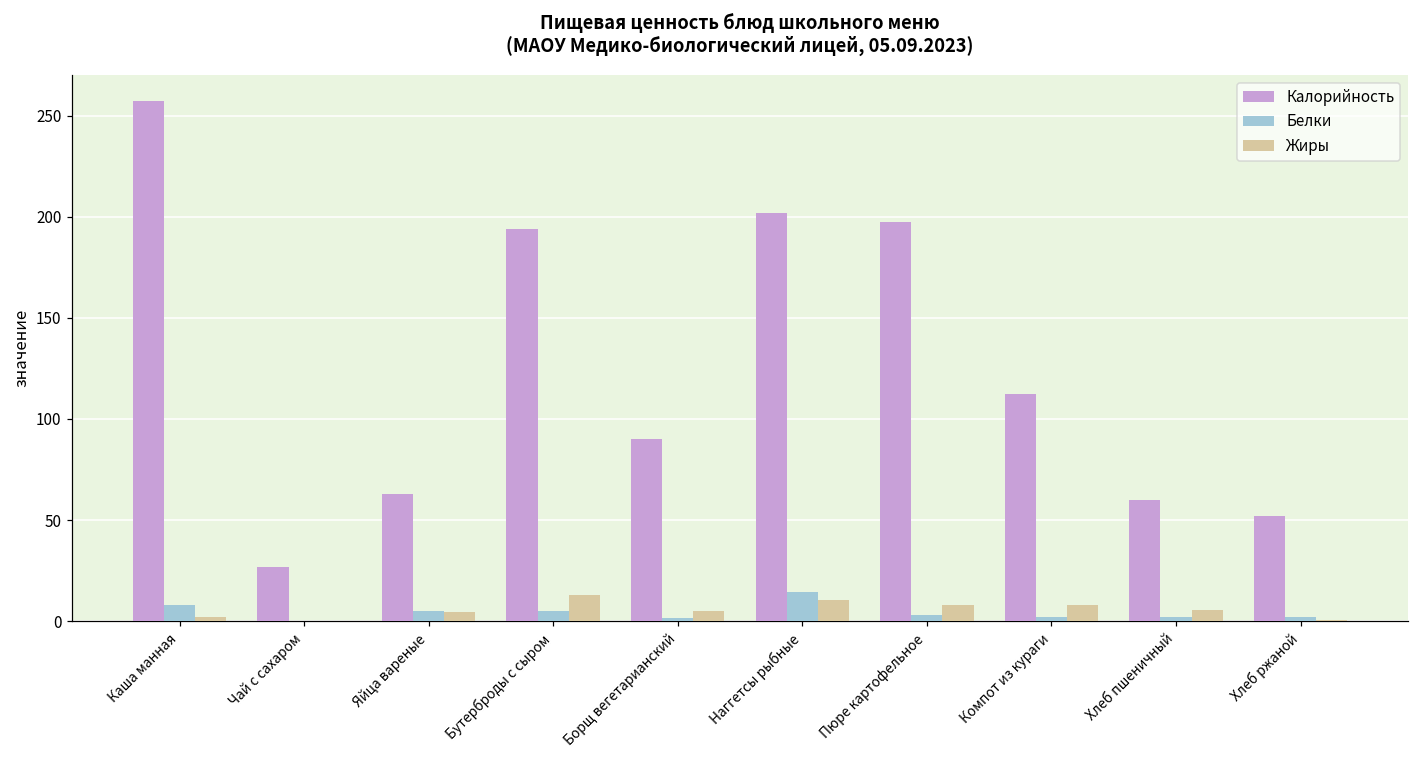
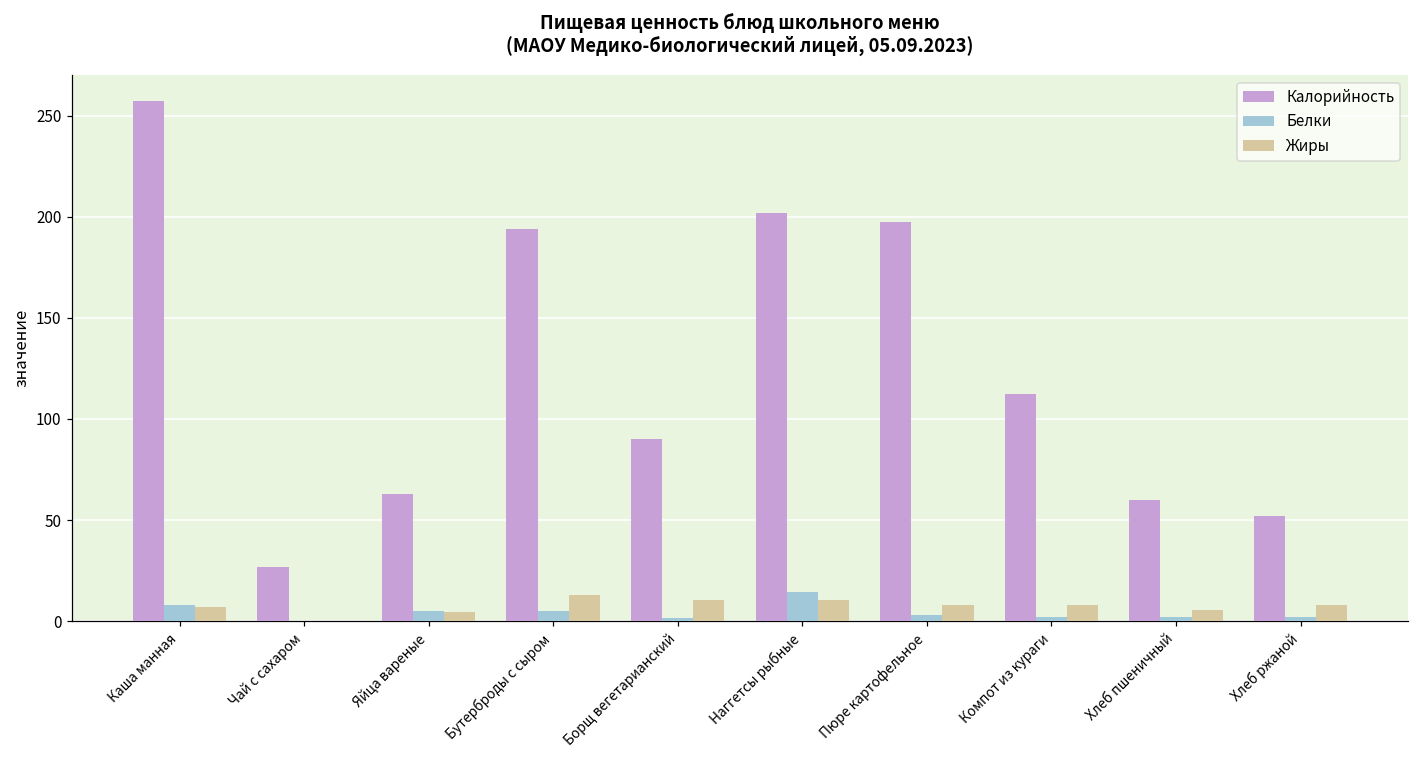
  {
    "Жиры": {
-     "Каша манная": 2,
+     "Каша манная": 7,
      "Чай с сахаром": 0,
      "Яйца вареные": 5,
      "Бутерброды с сыром": 13,
-     "Борщ вегетарианский": 5,
+     "Борщ вегетарианский": 11,
      "Наггетсы рыбные": 11,
      "Пюре картофельное": 8,
      "Компот из кураги": 8,
      "Хлеб пшеничный": 6,
-     "Хлеб ржаной": 0
+     "Хлеб ржаной": 8
    }
  }
